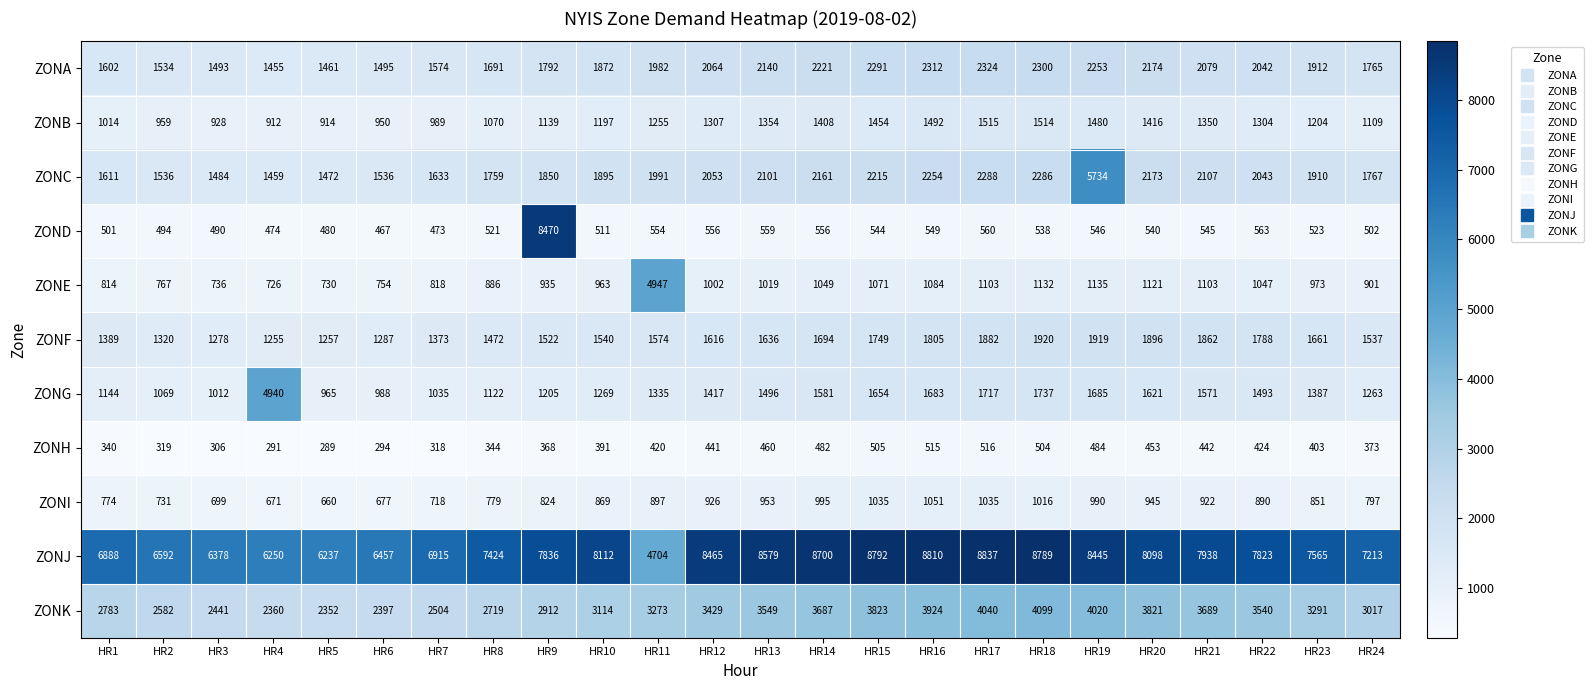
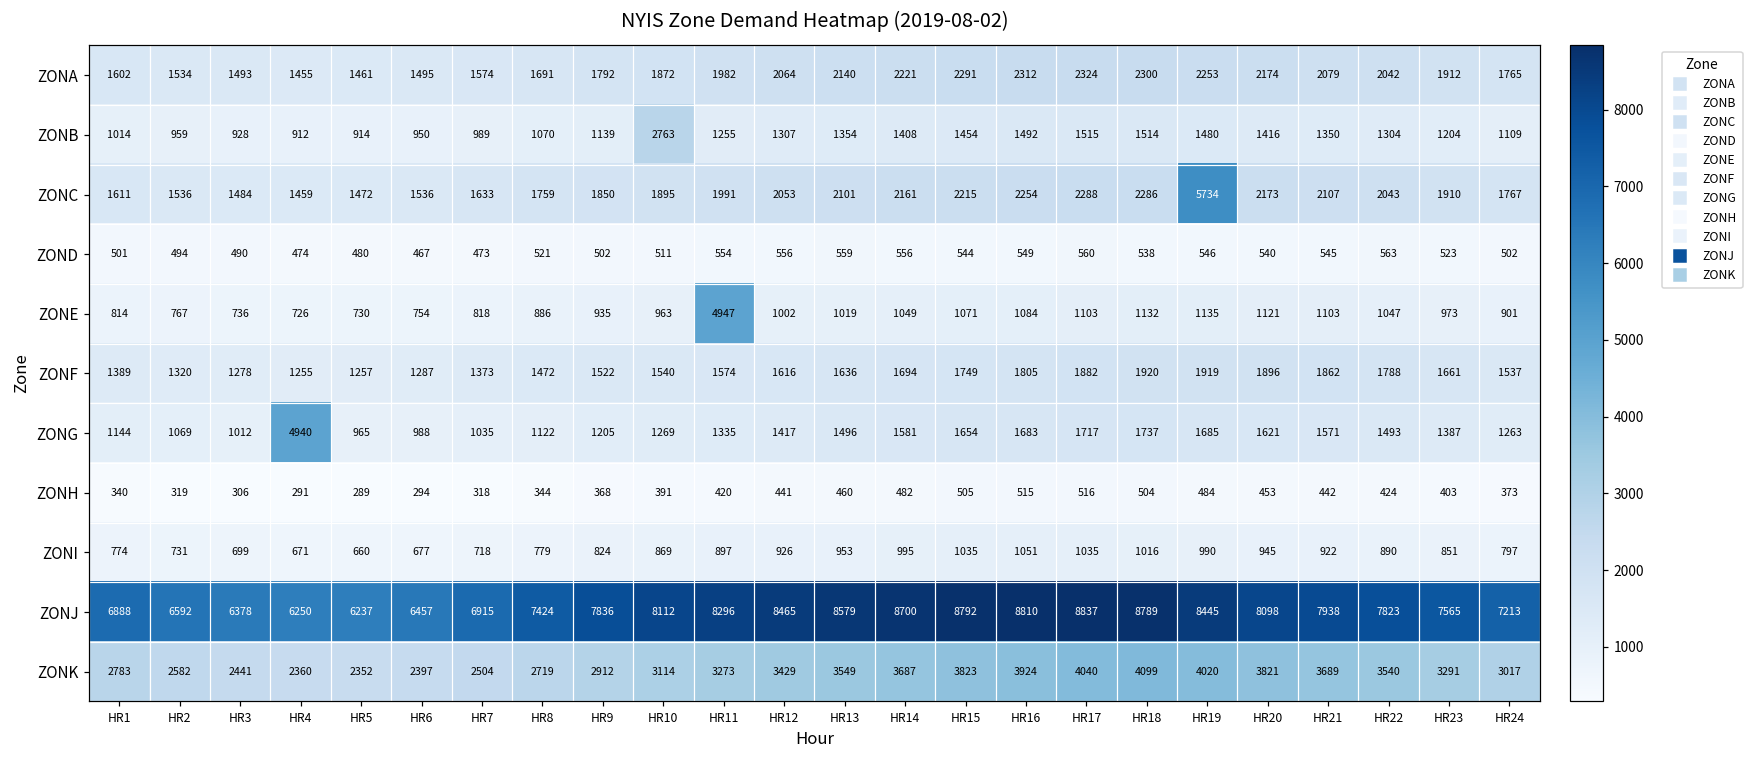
  {
    "ZONB": {
      "HR1": 1014,
      "HR2": 959,
      "HR3": 928,
      "HR4": 912,
      "HR5": 914,
      "HR6": 950,
      "HR7": 989,
      "HR8": 1070,
      "HR9": 1139,
-     "HR10": 1197,
+     "HR10": 2763,
      "HR11": 1255,
      "HR12": 1307,
      "HR13": 1354,
      "HR14": 1408,
      "HR15": 1454,
      "HR16": 1492,
      "HR17": 1515,
      "HR18": 1514,
      "HR19": 1480,
      "HR20": 1416,
      "HR21": 1350,
      "HR22": 1304,
      "HR23": 1204,
      "HR24": 1109
    },
    "ZOND": {
      "HR1": 501,
      "HR2": 494,
      "HR3": 490,
      "HR4": 474,
      "HR5": 480,
      "HR6": 467,
      "HR7": 473,
      "HR8": 521,
-     "HR9": 8470,
+     "HR9": 502,
      "HR10": 511,
      "HR11": 554,
      "HR12": 556,
      "HR13": 559,
      "HR14": 556,
      "HR15": 544,
      "HR16": 549,
      "HR17": 560,
      "HR18": 538,
      "HR19": 546,
      "HR20": 540,
      "HR21": 545,
      "HR22": 563,
      "HR23": 523,
      "HR24": 502
    },
    "ZONJ": {
      "HR1": 6888,
      "HR2": 6592,
      "HR3": 6378,
      "HR4": 6250,
      "HR5": 6237,
      "HR6": 6457,
      "HR7": 6915,
      "HR8": 7424,
      "HR9": 7836,
      "HR10": 8112,
-     "HR11": 4704,
+     "HR11": 8296,
      "HR12": 8465,
      "HR13": 8579,
      "HR14": 8700,
      "HR15": 8792,
      "HR16": 8810,
      "HR17": 8837,
      "HR18": 8789,
      "HR19": 8445,
      "HR20": 8098,
      "HR21": 7938,
      "HR22": 7823,
      "HR23": 7565,
      "HR24": 7213
    }
  }
